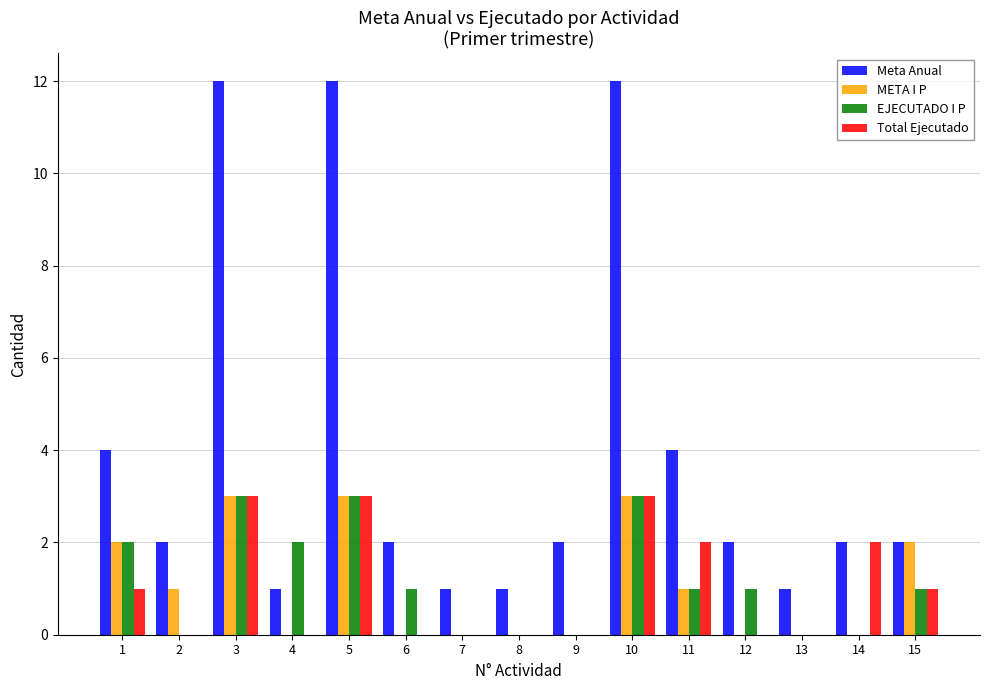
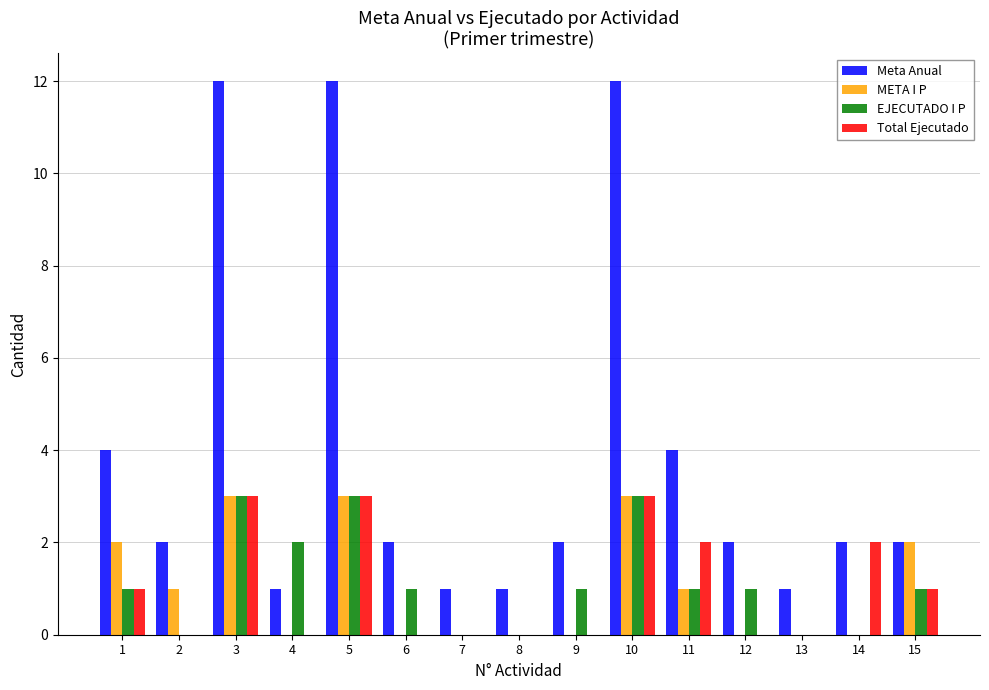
  {
    "Meta Anual": {
      "1": 4,
      "2": 2,
      "3": 12,
      "4": 1,
      "5": 12,
      "6": 2,
      "7": 1,
      "8": 1,
      "9": 2,
      "10": 12,
      "11": 4,
      "12": 2,
      "13": 1,
      "14": 2,
      "15": 2
    },
    "META I P": {
      "1": 2,
      "2": 1,
      "3": 3,
      "4": 0,
      "5": 3,
      "6": 0,
      "7": 0,
      "8": 0,
      "9": 0,
      "10": 3,
      "11": 1,
      "12": 0,
      "13": 0,
      "14": 0,
      "15": 2
    },
    "EJECUTADO I P": {
-     "1": 2,
+     "1": 1,
      "2": 0,
      "3": 3,
      "4": 2,
      "5": 3,
      "6": 1,
      "7": 0,
      "8": 0,
-     "9": 0,
+     "9": 1,
      "10": 3,
      "11": 1,
      "12": 1,
      "13": 0,
      "14": 0,
      "15": 1
    },
    "Total Ejecutado": {
      "1": 1,
      "2": 0,
      "3": 3,
      "4": 0,
      "5": 3,
      "6": 0,
      "7": 0,
      "8": 0,
      "9": 0,
      "10": 3,
      "11": 2,
      "12": 0,
      "13": 0,
      "14": 2,
      "15": 1
    }
  }
